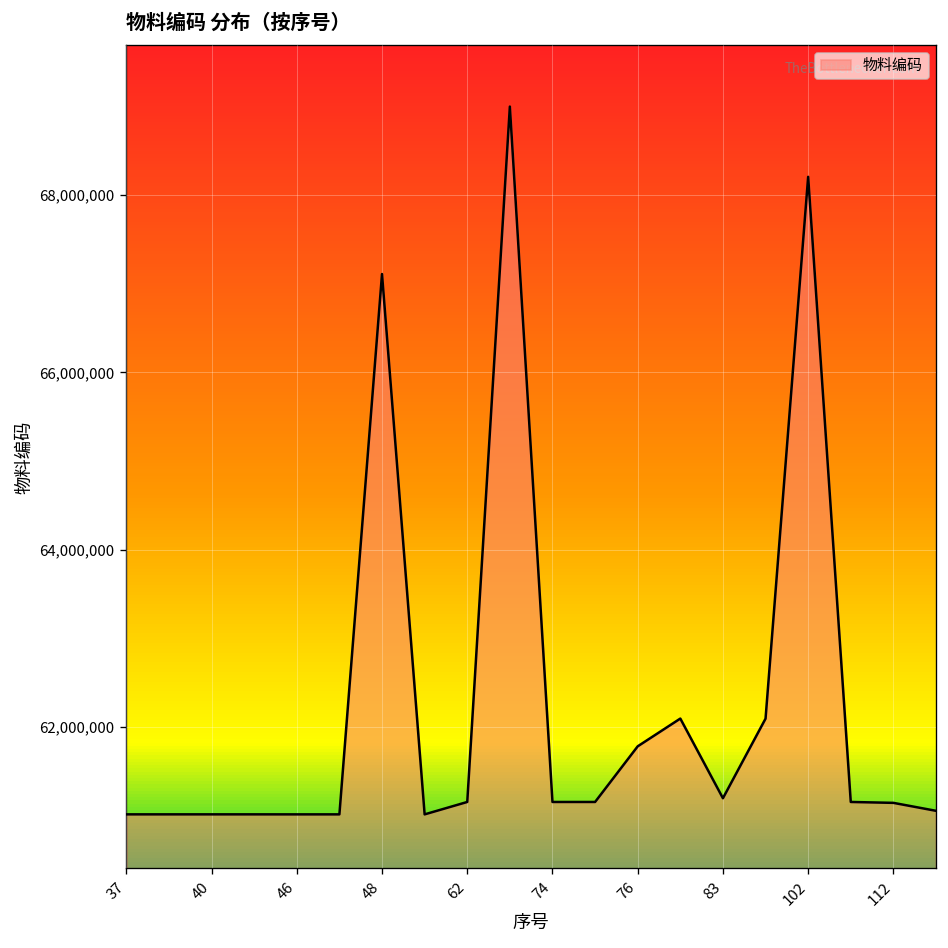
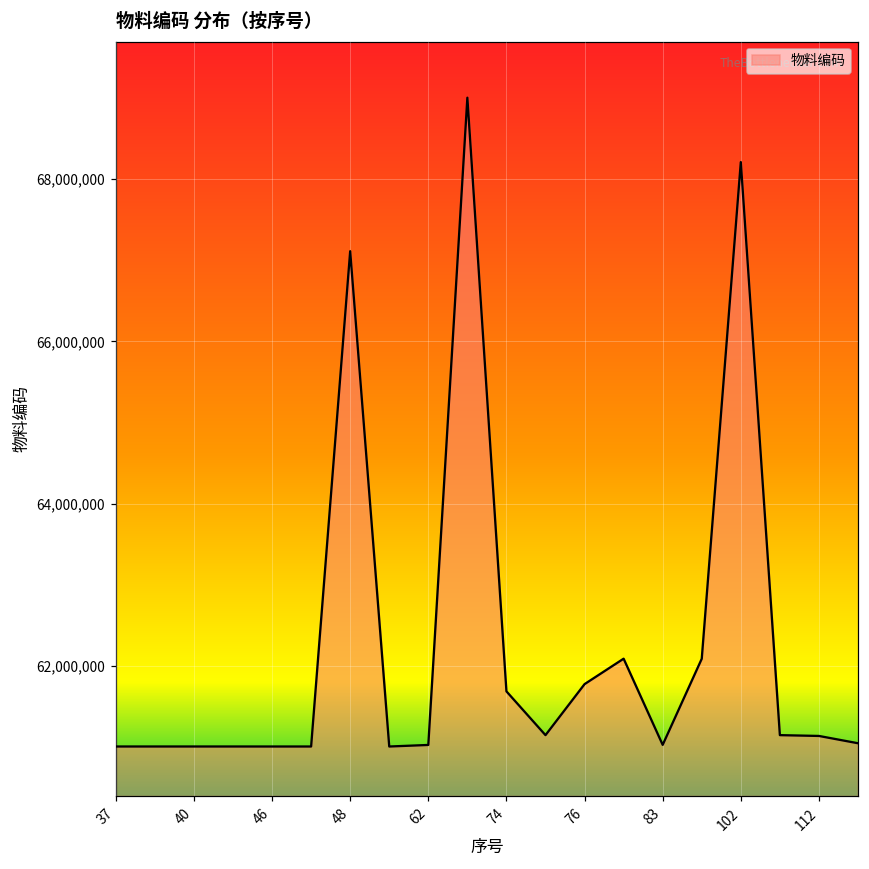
  {
    "37": "61,000,000",
    "40": "61,000,000",
    "46": "61,000,000",
    "48": "67,100,000",
-   "62": "61,200,000",
-   "74": "61,200,000",
+   "62": "61,000,000",
+   "74": "61,700,000",
    "76": "61,800,000",
-   "83": "61,200,000",
+   "83": "61,000,000",
    "102": "68,200,000",
    "112": "61,100,000"
  }
